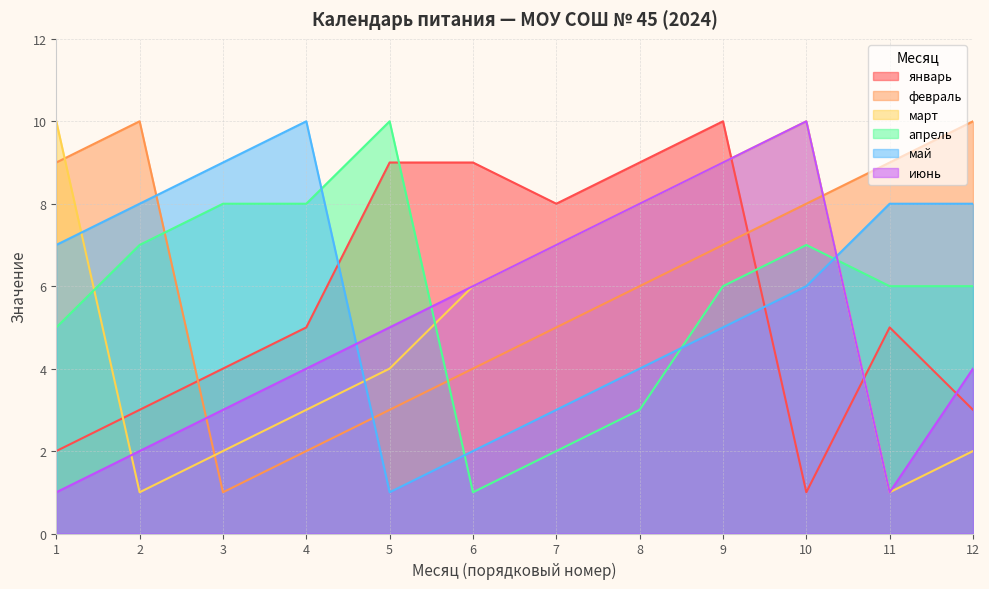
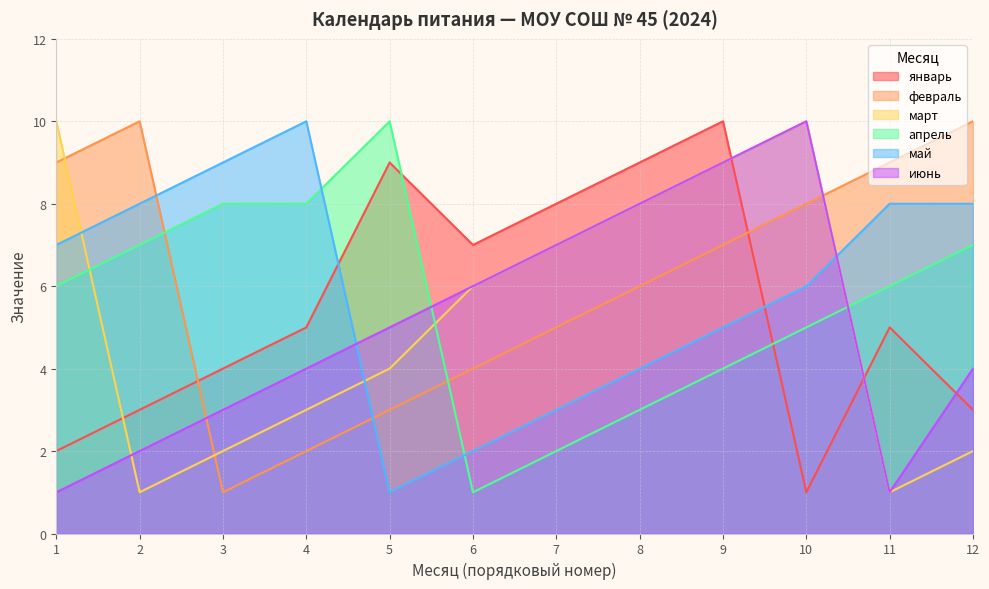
  {
    "январь": {
      "1": 2,
      "2": 3,
      "3": 4,
      "4": 5,
      "5": 9,
-     "6": 9,
+     "6": 7,
      "7": 8,
      "8": 9,
      "9": 10,
      "10": 1,
      "11": 5,
      "12": 3
    },
    "апрель": {
-     "1": 5,
+     "1": 6,
      "2": 7,
      "3": 8,
      "4": 8,
      "5": 10,
      "6": 1,
      "7": 2,
      "8": 3,
-     "9": 6,
-     "10": 7,
+     "9": 4,
+     "10": 5,
      "11": 6,
-     "12": 6
+     "12": 7
    },
    "май": {
      "1": 7,
      "2": 8,
      "3": 9,
      "4": 10,
      "5": 1,
      "6": 2,
      "7": 3,
      "8": 4,
      "9": 5,
      "10": 6,
      "11": 8,
      "12": 8
    },
    "июнь": {
      "1": 1,
      "2": 2,
      "3": 3,
      "4": 4,
      "5": 5,
      "12": 4
    }
  }
